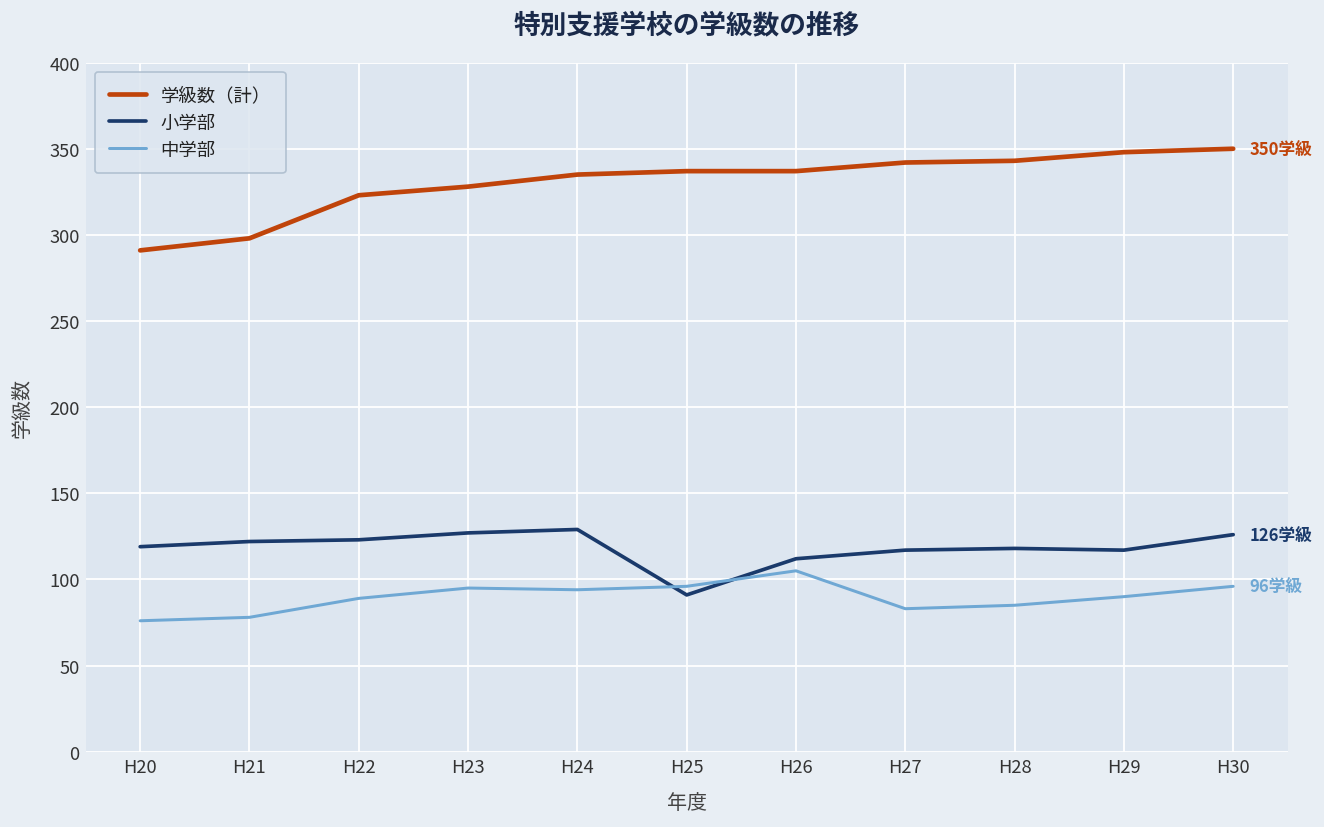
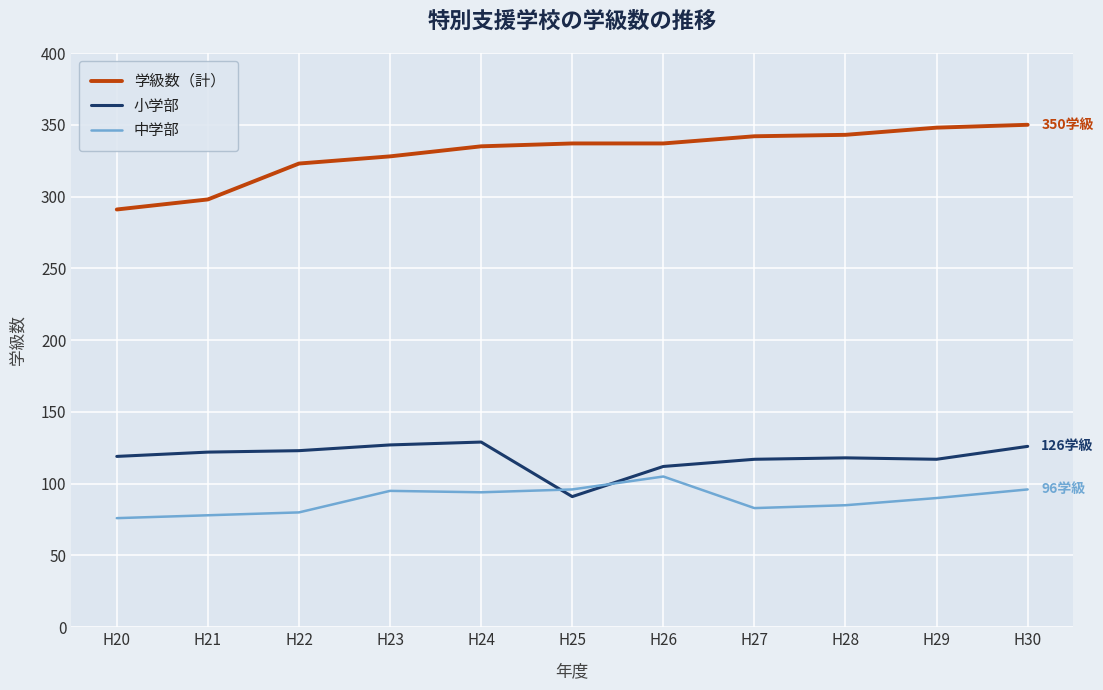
  {
    "学級数（計）": {
      "H30": 350
    },
    "小学部": {
      "H30": 126
    },
    "中学部": {
      "H20": 76,
      "H21": 78,
-     "H22": 89,
+     "H22": 80,
      "H23": 95,
      "H24": 94,
      "H25": 96,
      "H26": 105,
      "H27": 83,
      "H28": 85,
      "H29": 90
    }
  }
